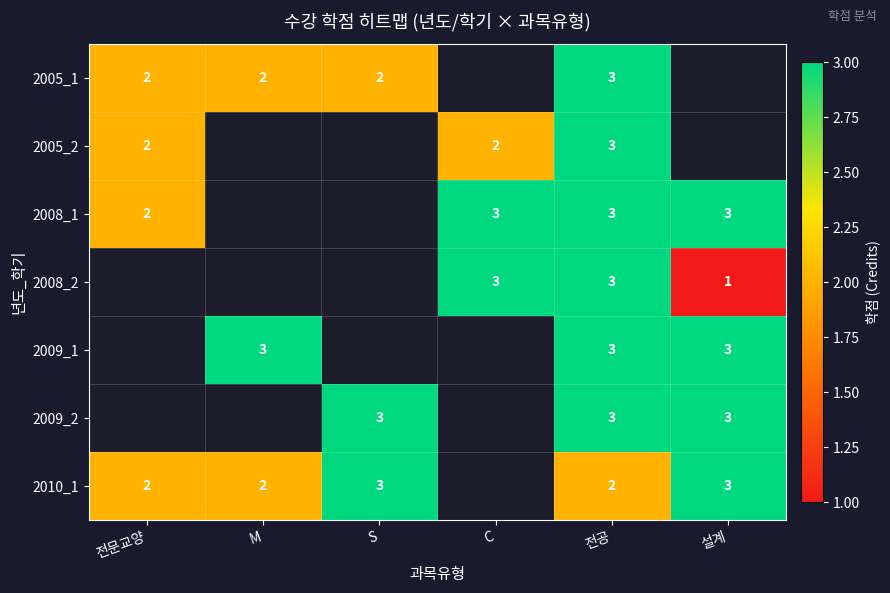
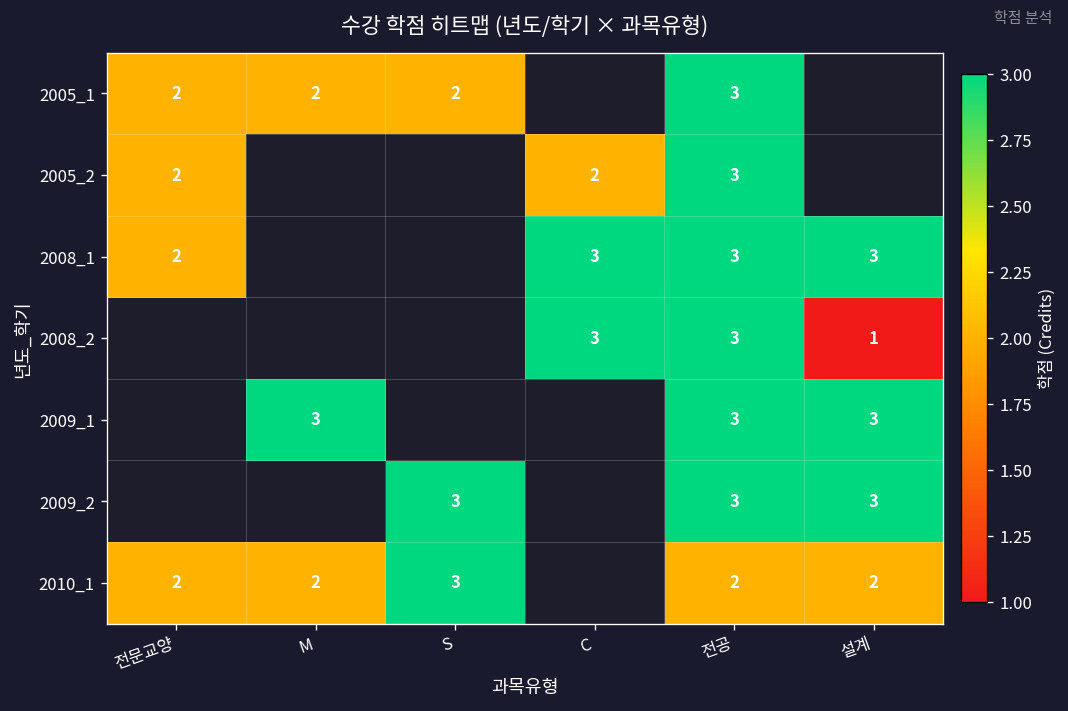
  {
    "2005_1": {
      "전문교양": 2,
      "M": 2,
      "S": 2,
      "전공": 3
    },
    "2005_2": {
      "전문교양": 2,
      "C": 2,
      "전공": 3
    },
    "2008_1": {
      "전문교양": 2,
      "C": 3,
      "전공": 3,
      "설계": 3
    },
    "2008_2": {
      "C": 3,
      "전공": 3,
      "설계": 1
    },
    "2009_1": {
      "M": 3,
      "전공": 3,
      "설계": 3
    },
    "2009_2": {
      "S": 3,
      "전공": 3,
      "설계": 3
    },
    "2010_1": {
      "전문교양": 2,
      "M": 2,
      "S": 3,
      "전공": 2,
-     "설계": 3
+     "설계": 2
    }
  }
